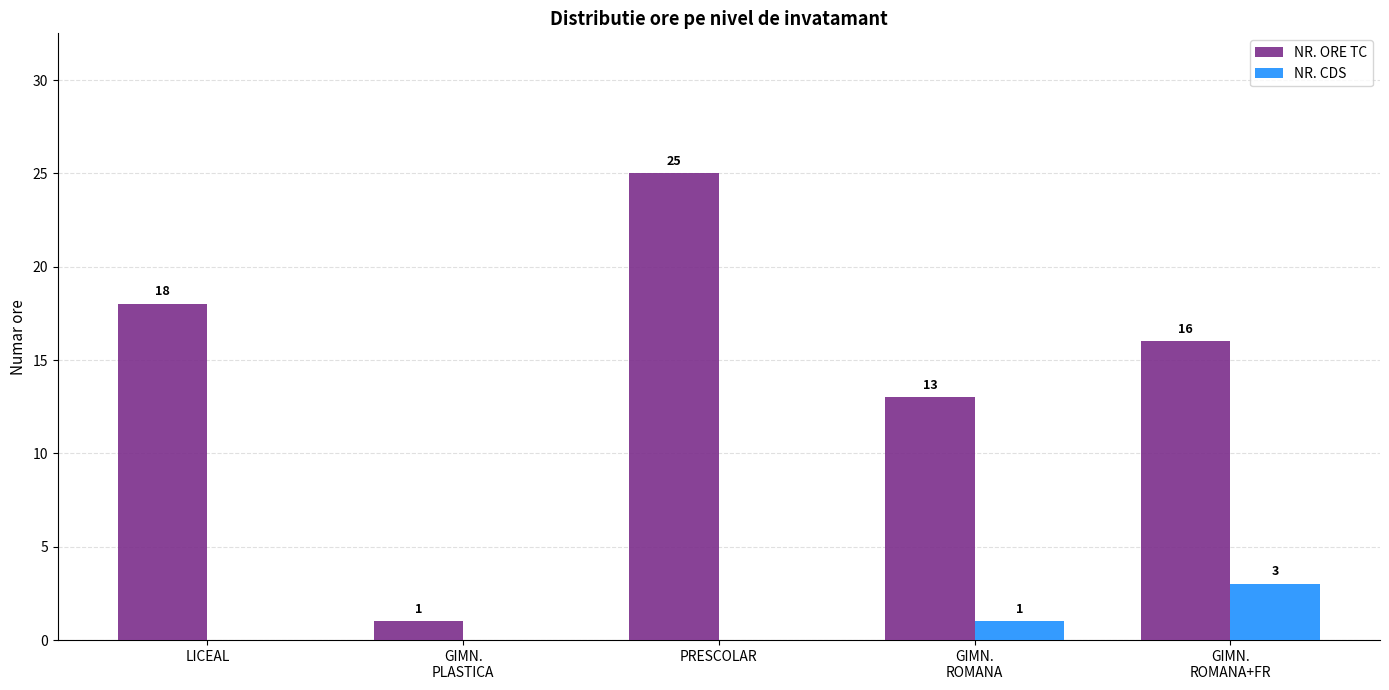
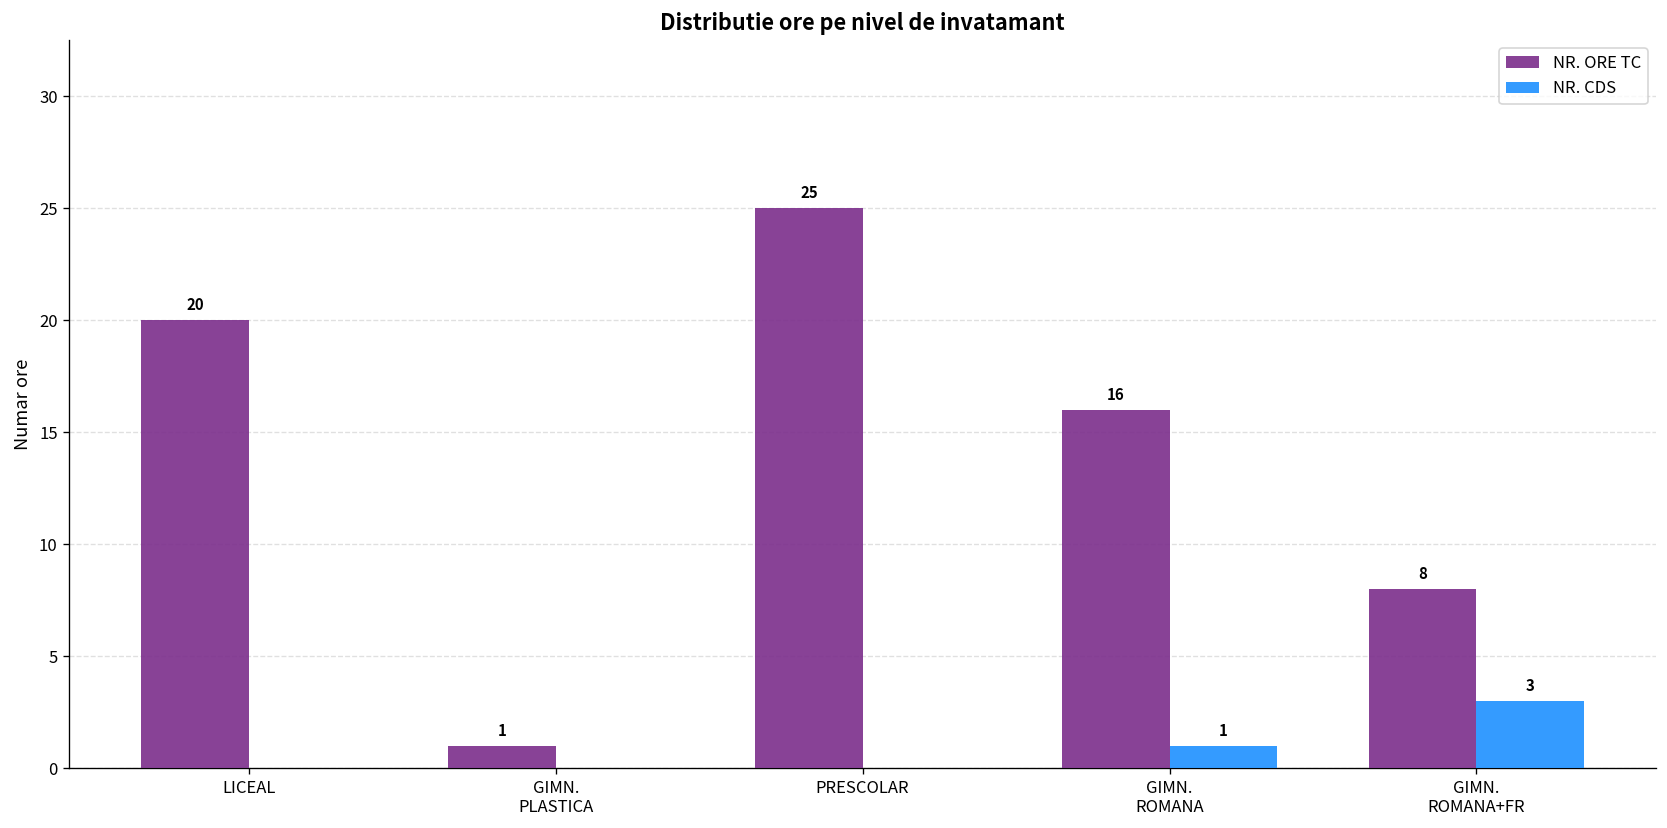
  {
    "NR. ORE TC": {
-     "LICEAL": 18,
+     "LICEAL": 20,
      "GIMN. PLASTICA": 1,
      "PRESCOLAR": 25,
-     "GIMN. ROMANA": 13,
-     "GIMN. ROMANA+FR": 16
+     "GIMN. ROMANA": 16,
+     "GIMN. ROMANA+FR": 8
    },
    "NR. CDS": {
      "GIMN. ROMANA": 1,
      "GIMN. ROMANA+FR": 3
    }
  }
